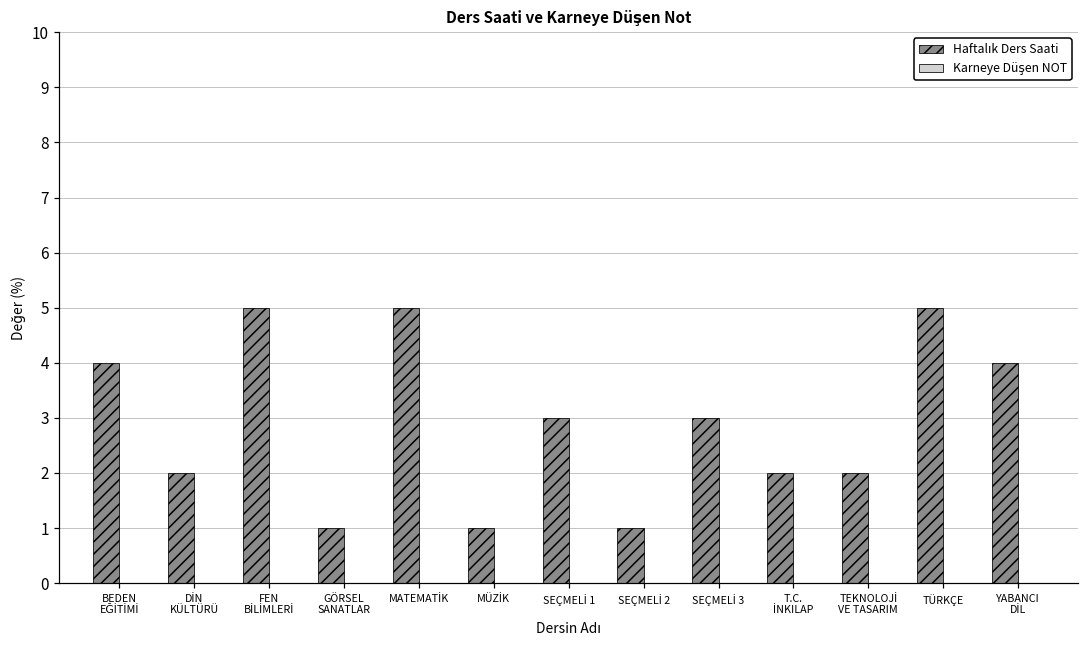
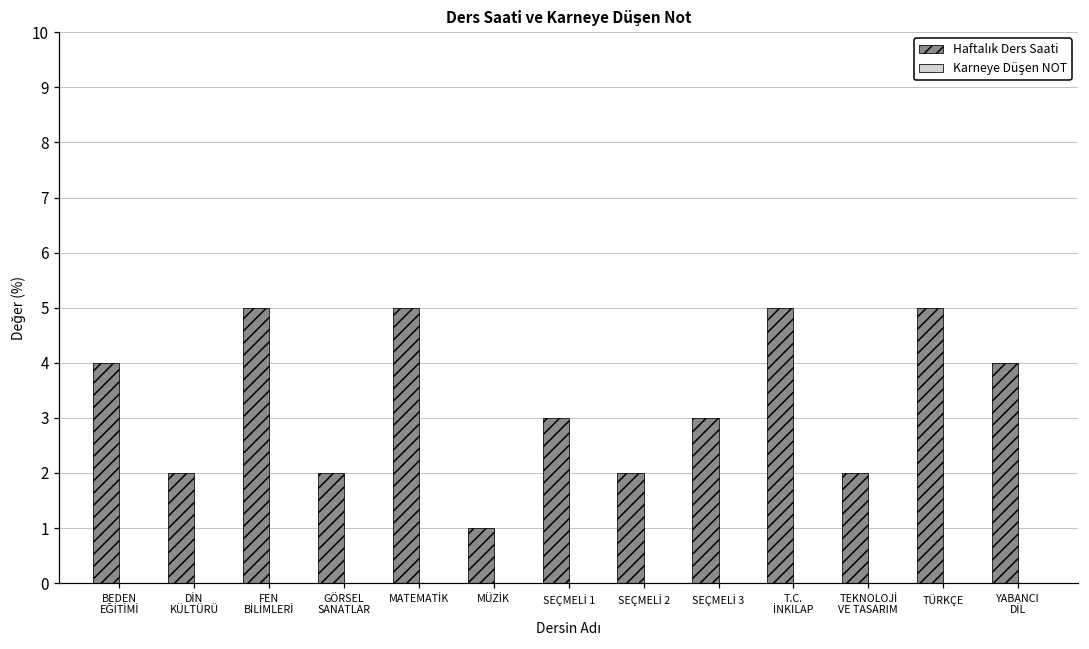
  {
    "Haftalık Ders Saati": {
      "BEDEN EĞİTİMİ": 4,
      "DİN KÜLTÜRÜ": 2,
      "FEN BİLİMLERİ": 5,
-     "GÖRSEL SANATLAR": 1,
+     "GÖRSEL SANATLAR": 2,
      "MATEMATİK": 5,
      "MÜZİK": 1,
      "SEÇMELİ 1": 3,
-     "SEÇMELİ 2": 1,
+     "SEÇMELİ 2": 2,
      "SEÇMELİ 3": 3,
-     "T.C. İNKILAP": 2,
+     "T.C. İNKILAP": 5,
      "TEKNOLOJİ VE TASARIM": 2,
      "TÜRKÇE": 5,
      "YABANCI DİL": 4
    },
    "Karneye Düşen NOT": {
      "BEDEN EĞİTİMİ": 0,
      "DİN KÜLTÜRÜ": 0,
      "FEN BİLİMLERİ": 0,
      "GÖRSEL SANATLAR": 0,
      "MATEMATİK": 0,
      "MÜZİK": 0,
      "SEÇMELİ 1": 0,
      "SEÇMELİ 2": 0,
      "SEÇMELİ 3": 0,
      "T.C. İNKILAP": 0,
      "TEKNOLOJİ VE TASARIM": 0,
      "TÜRKÇE": 0,
      "YABANCI DİL": 0
    }
  }
